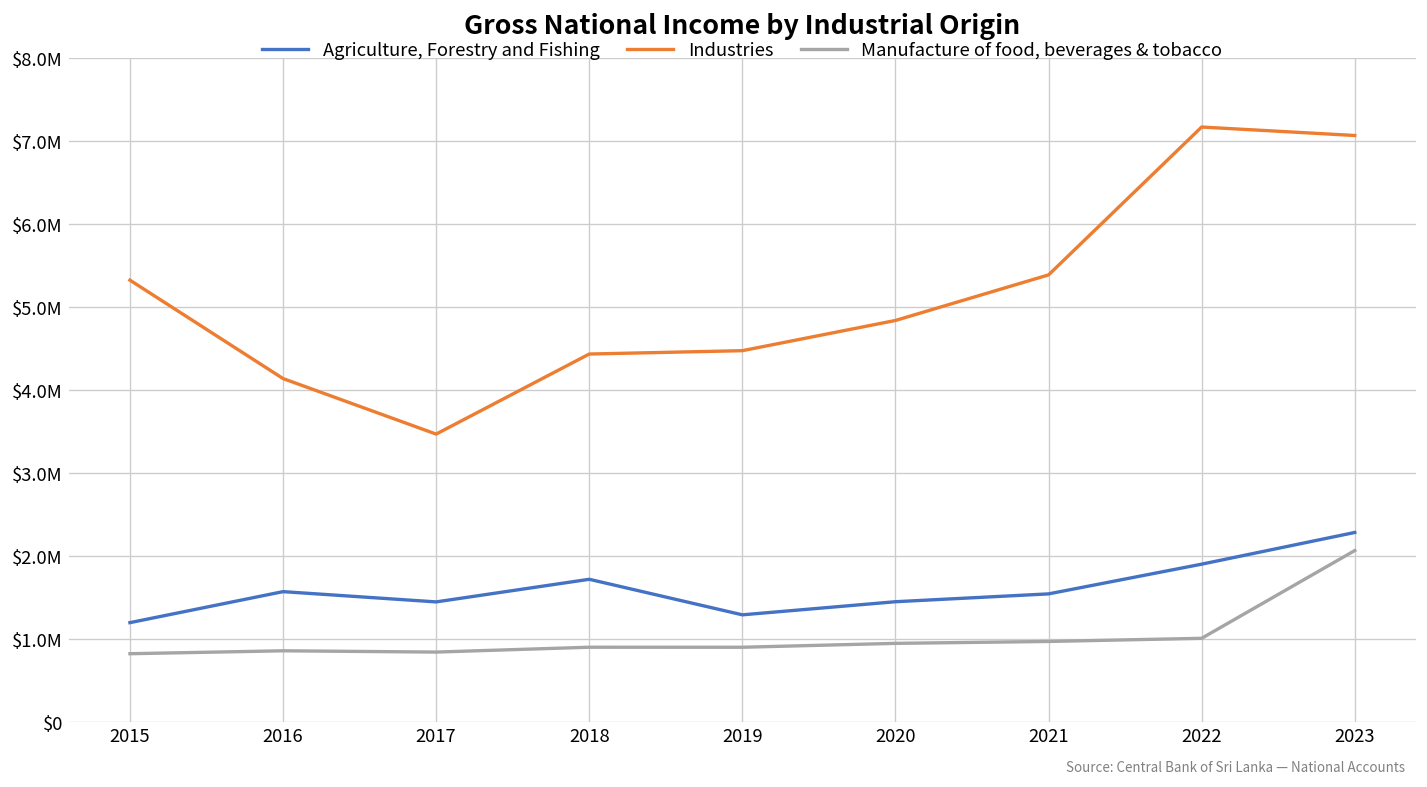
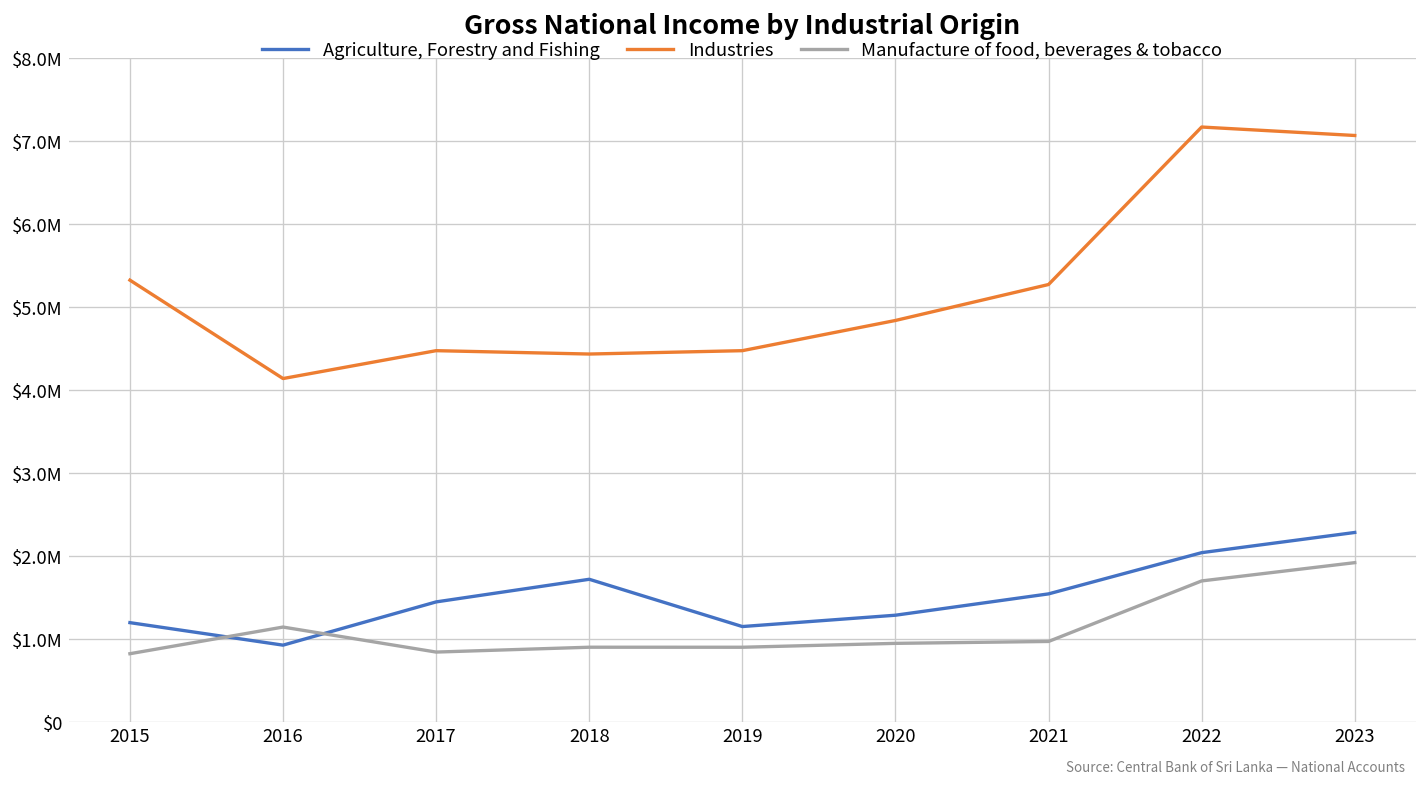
  {
    "Agriculture, Forestry and Fishing": {
      "2015": "$1200000",
-     "2016": "$1600000",
+     "2016": "$900000",
      "2017": "$1500000",
      "2018": "$1700000",
-     "2019": "$1300000",
-     "2020": "$1500000",
+     "2019": "$1200000",
+     "2020": "$1300000",
      "2021": "$1500000",
-     "2022": "$1900000",
+     "2022": "$2000000",
      "2023": "$2300000"
    },
    "Industries": {
      "2015": "$5300000",
      "2016": "$4100000",
-     "2017": "$3500000",
+     "2017": "$4500000",
      "2018": "$4400000",
      "2019": "$4500000",
      "2020": "$4800000",
-     "2021": "$5400000",
+     "2021": "$5300000",
      "2022": "$7200000",
      "2023": "$7100000"
    },
    "Manufacture of food, beverages & tobacco": {
      "2015": "$800000",
-     "2016": "$900000",
+     "2016": "$1100000",
      "2017": "$800000",
      "2018": "$900000",
      "2019": "$900000",
      "2020": "$1000000",
      "2021": "$1000000",
-     "2022": "$1000000",
-     "2023": "$2100000"
+     "2022": "$1700000",
+     "2023": "$1900000"
    }
  }
